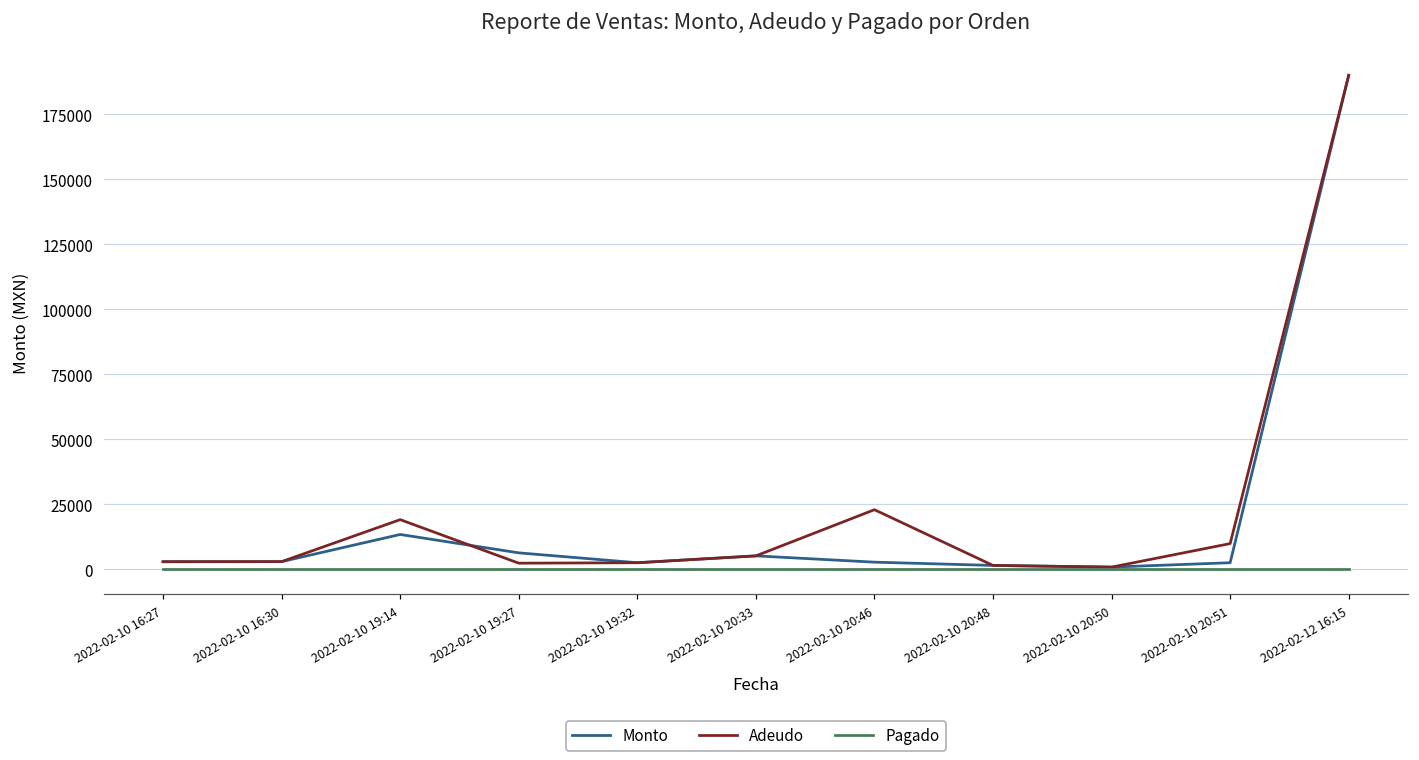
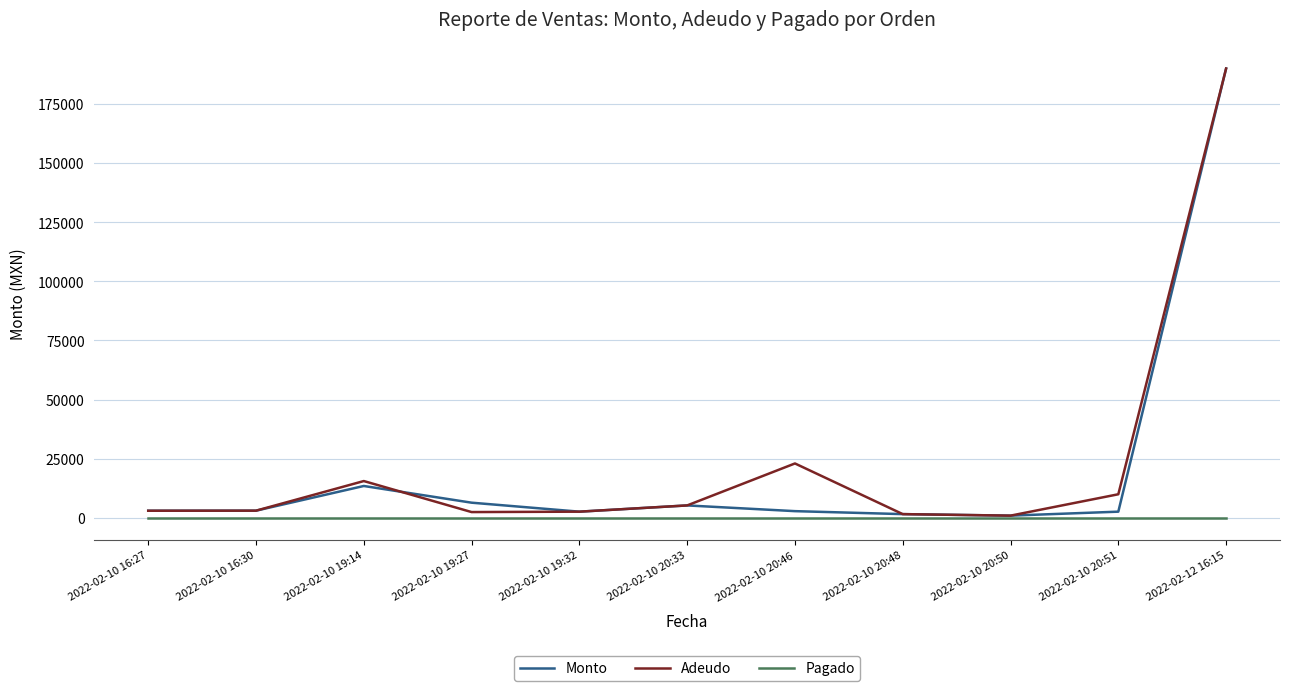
  {
    "Monto": {
      "2022-02-10 19:14": 13000,
      "2022-02-10 19:27": 6000,
      "2022-02-10 20:46": 3000,
      "2022-02-10 20:51": 3000
    },
    "Adeudo": {
-     "2022-02-10 19:14": 19000,
+     "2022-02-10 19:14": 16000,
      "2022-02-10 19:27": 2000,
      "2022-02-10 20:46": 23000,
      "2022-02-10 20:51": 10000
    },
    "Pagado": {
      "2022-02-10 16:27": 0,
      "2022-02-10 16:30": 0,
      "2022-02-10 19:14": 0,
      "2022-02-10 19:27": 0,
      "2022-02-10 19:32": 0,
      "2022-02-10 20:33": 0,
      "2022-02-10 20:46": 0,
      "2022-02-10 20:48": 0,
      "2022-02-10 20:51": 0,
      "2022-02-12 16:15": 0
    }
  }
